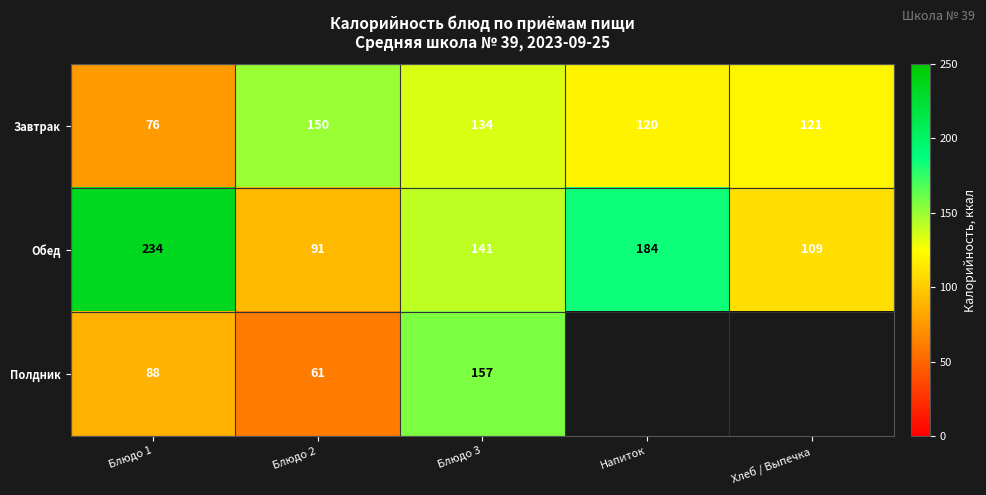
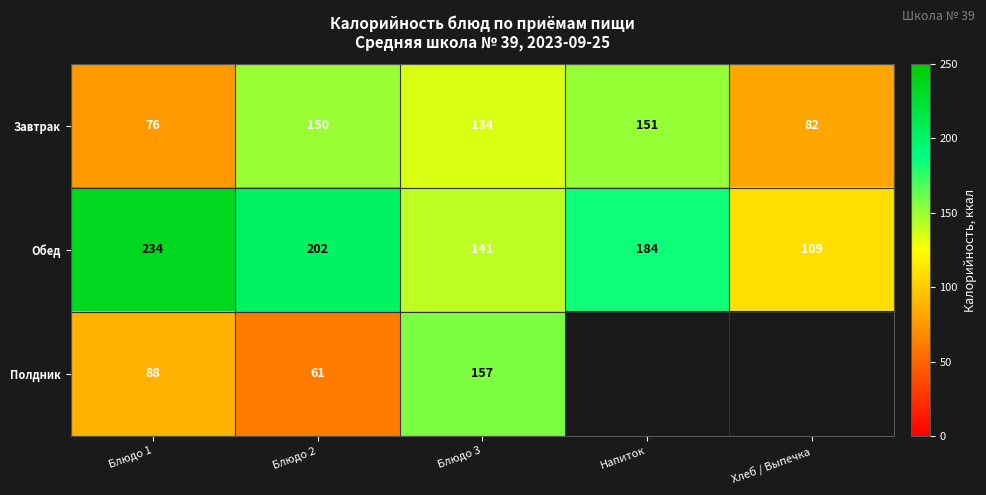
  {
    "Завтрак": {
      "Блюдо 1": 76,
      "Блюдо 2": 150,
      "Блюдо 3": 134,
-     "Напиток": 120,
-     "Хлеб / Выпечка": 121
+     "Напиток": 151,
+     "Хлеб / Выпечка": 82
    },
    "Обед": {
      "Блюдо 1": 234,
-     "Блюдо 2": 91,
+     "Блюдо 2": 202,
      "Блюдо 3": 141,
      "Напиток": 184,
      "Хлеб / Выпечка": 109
    },
    "Полдник": {
      "Блюдо 1": 88,
      "Блюдо 2": 61,
      "Блюдо 3": 157
    }
  }
